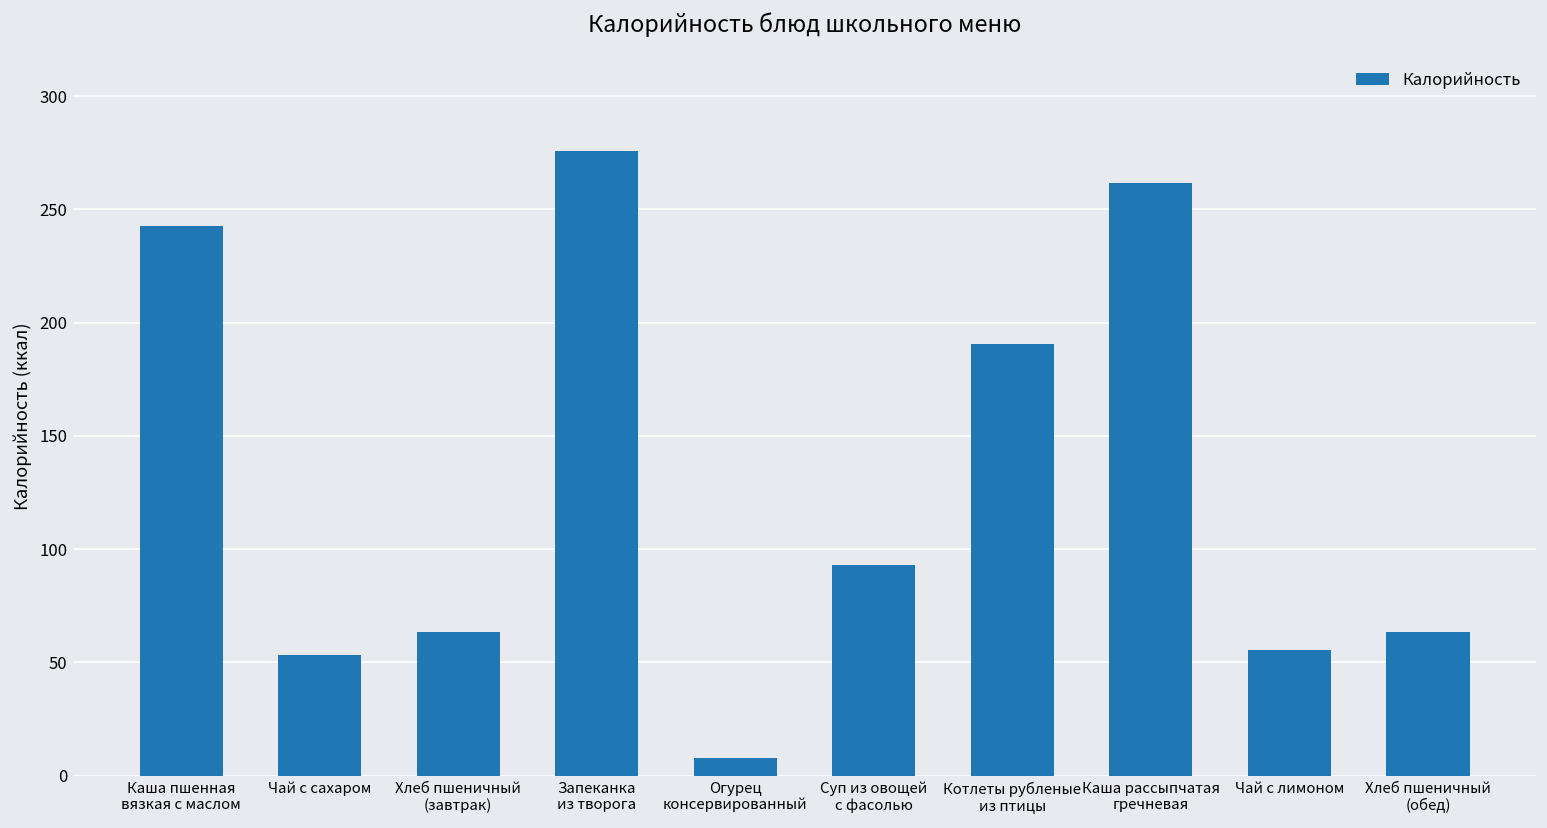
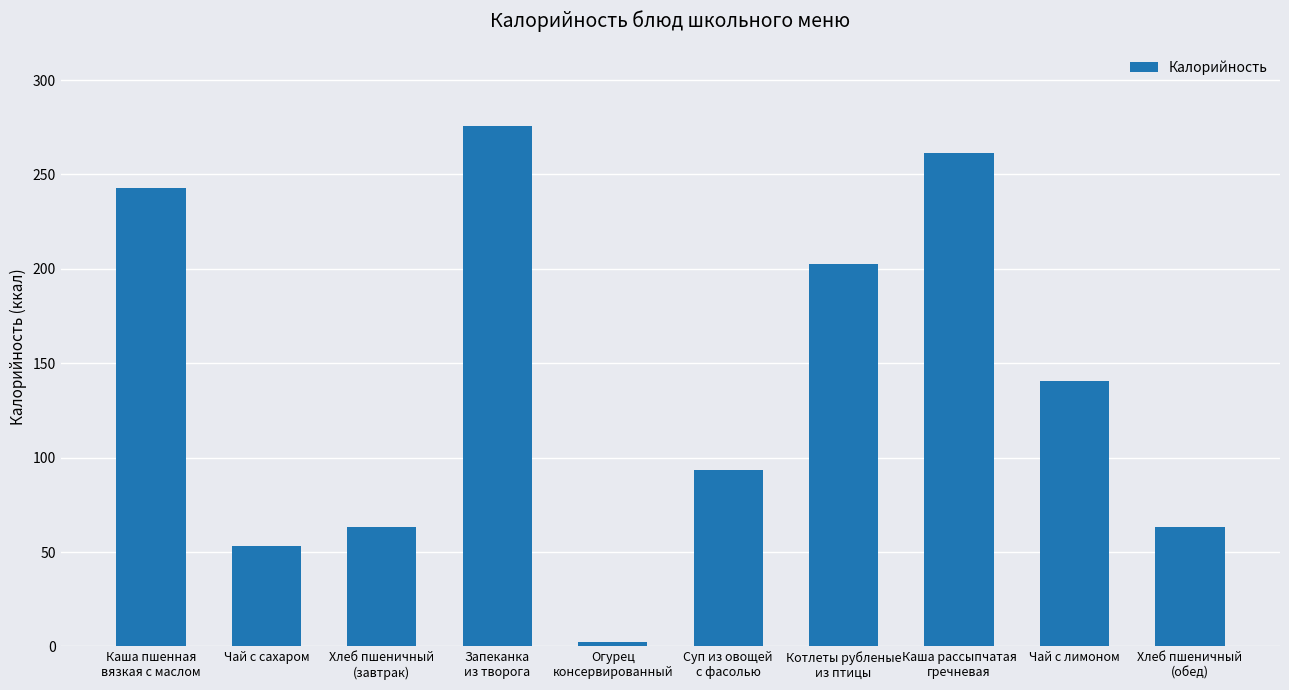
  {
    "Каша пшенная вязкая с маслом": 243,
    "Чай с сахаром": 53,
    "Хлеб пшеничный (завтрак)": 63,
    "Запеканка из творога": 276,
-   "Огурец консервированный": 8,
+   "Огурец консервированный": 2,
    "Суп из овощей с фасолью": 93,
-   "Котлеты рубленые из птицы": 191,
+   "Котлеты рубленые из птицы": 203,
    "Каша рассыпчатая гречневая": 262,
-   "Чай с лимоном": 56,
+   "Чай с лимоном": 141,
    "Хлеб пшеничный (обед)": 63
  }
